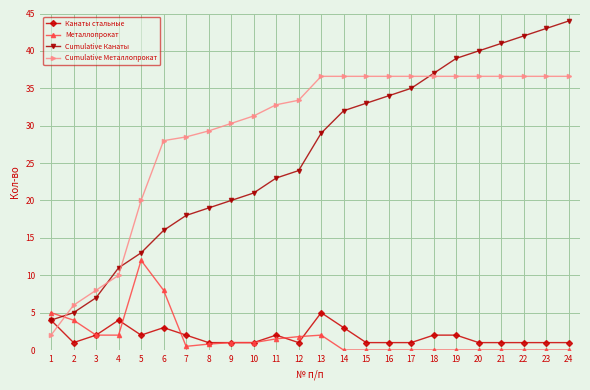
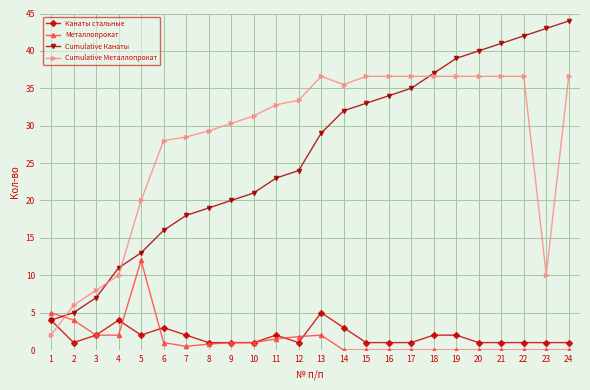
  {
    "Металлопрокат": {
      "1": 5,
      "2": 4,
      "4": 2,
      "5": 12,
-     "6": 8,
+     "6": 1,
      "7": 1,
      "11": 2,
      "12": 2,
      "13": 2,
      "14": 0,
      "15": 0,
      "16": 0,
      "17": 0,
      "18": 0,
      "19": 0,
      "20": 0,
      "21": 0,
      "22": 0,
      "23": 0,
      "24": 0
    },
    "Cumulative Металлопрокат": {
      "1": 2,
      "2": 6,
      "3": 8,
      "4": 10,
      "5": 20,
      "6": 28,
      "7": 29,
      "8": 29,
      "9": 30,
      "10": 31,
      "11": 33,
      "12": 33,
      "13": 37,
-     "14": 37,
+     "14": 36,
      "15": 37,
      "16": 37,
      "17": 37,
      "18": 37,
      "19": 37,
      "20": 37,
      "21": 37,
      "22": 37,
-     "23": 37,
+     "23": 10,
      "24": 37
    }
  }
